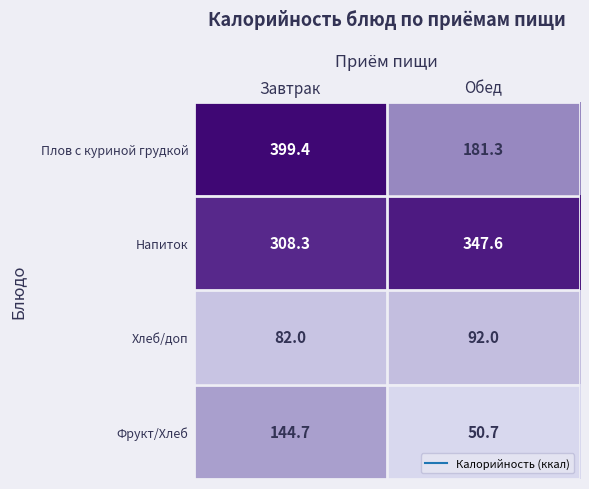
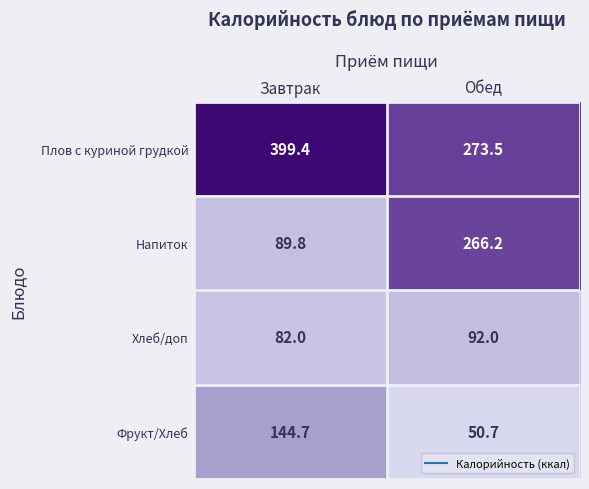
  {
    "Плов с куриной грудкой": {
      "Завтрак": 399.4,
-     "Обед": 181.3
+     "Обед": 273.5
    },
    "Напиток": {
-     "Завтрак": 308.3,
-     "Обед": 347.6
+     "Завтрак": 89.8,
+     "Обед": 266.2
    },
    "Хлеб/доп": {
      "Завтрак": 82.0,
      "Обед": 92.0
    },
    "Фрукт/Хлеб": {
      "Завтрак": 144.7,
      "Обед": 50.7
    }
  }
